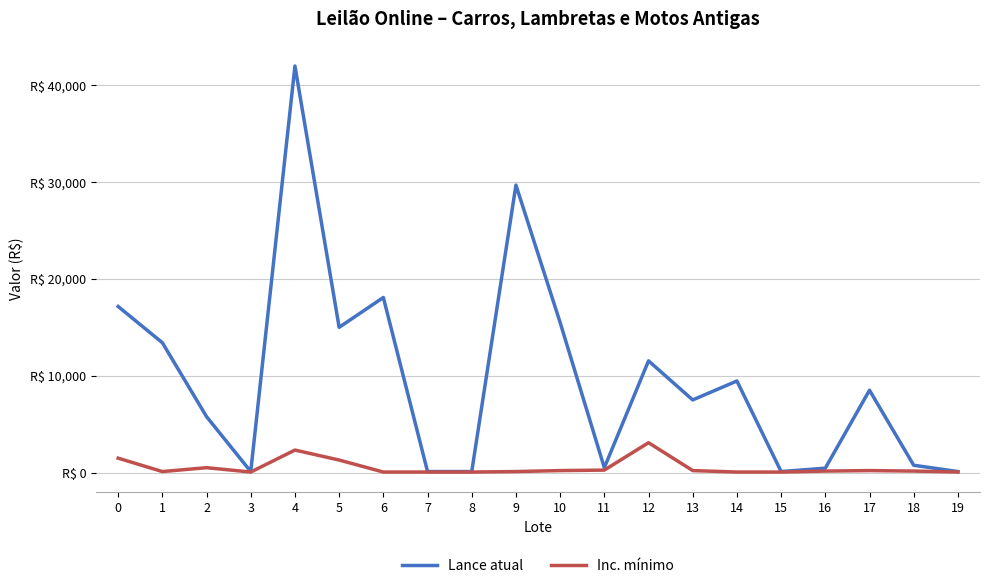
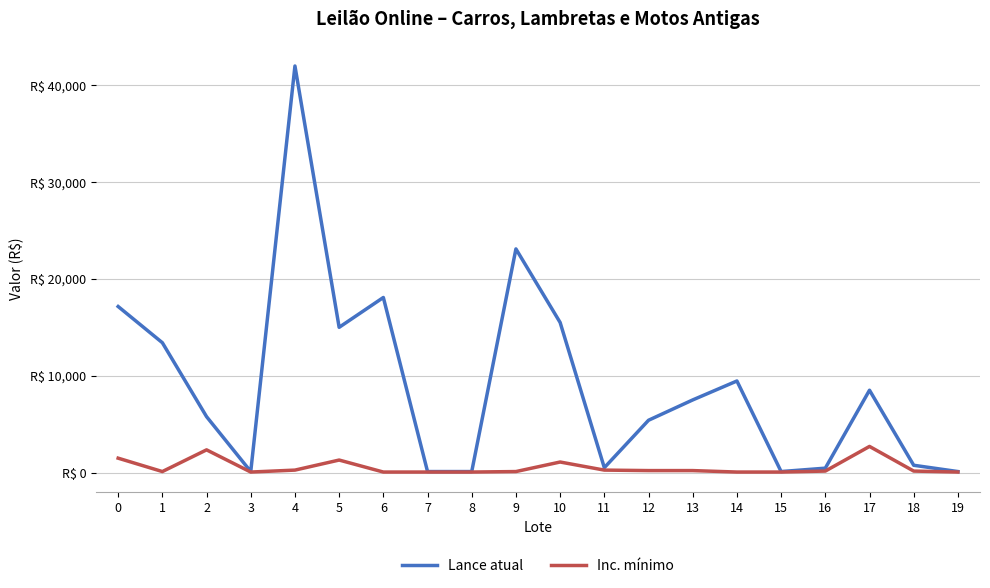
  {
    "Lance atual": {
      "0": "R$ 17,000",
      "1": "R$ 13,000",
      "2": "R$ 6,000",
      "4": "R$ 42,000",
      "5": "R$ 15,000",
      "6": "R$ 18,000",
-     "9": "R$ 30,000",
+     "9": "R$ 23,000",
      "10": "R$ 16,000",
-     "12": "R$ 12,000",
+     "12": "R$ 5,000",
      "13": "R$ 8,000",
      "14": "R$ 9,000",
      "16": "R$ 0",
      "17": "R$ 9,000",
      "18": "R$ 1,000"
    },
    "Inc. mínimo": {
      "0": "R$ 1,000",
      "1": "R$ 0",
-     "2": "R$ 1,000",
-     "4": "R$ 2,000",
+     "2": "R$ 2,000",
+     "4": "R$ 0",
      "5": "R$ 1,000",
      "6": "R$ 0",
      "9": "R$ 0",
-     "10": "R$ 0",
-     "12": "R$ 3,000",
+     "10": "R$ 1,000",
+     "12": "R$ 0",
      "13": "R$ 0",
      "14": "R$ 0",
      "16": "R$ 0",
-     "17": "R$ 0",
+     "17": "R$ 3,000",
      "18": "R$ 0"
    }
  }
